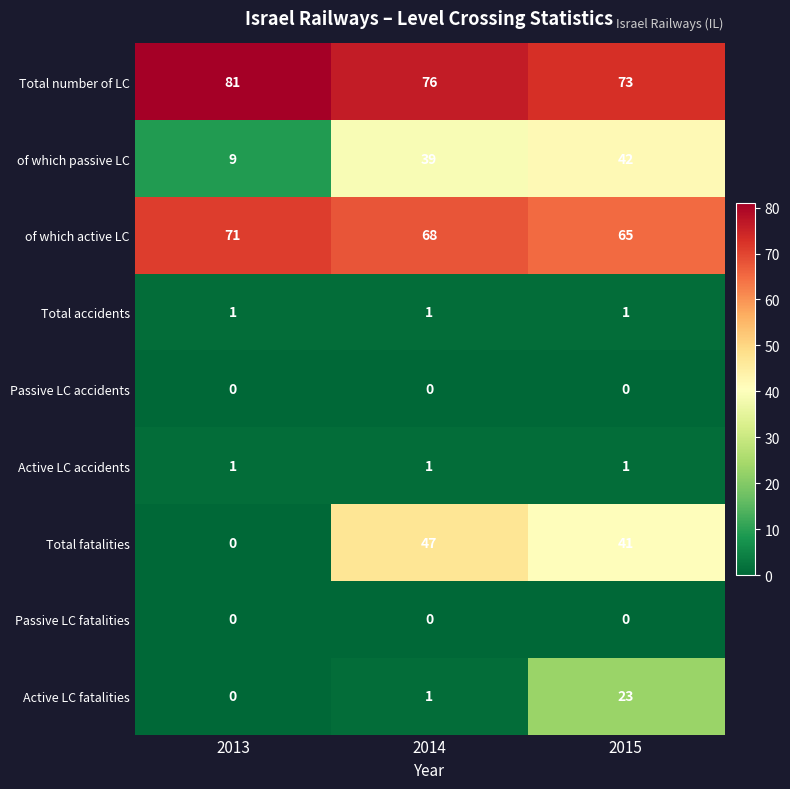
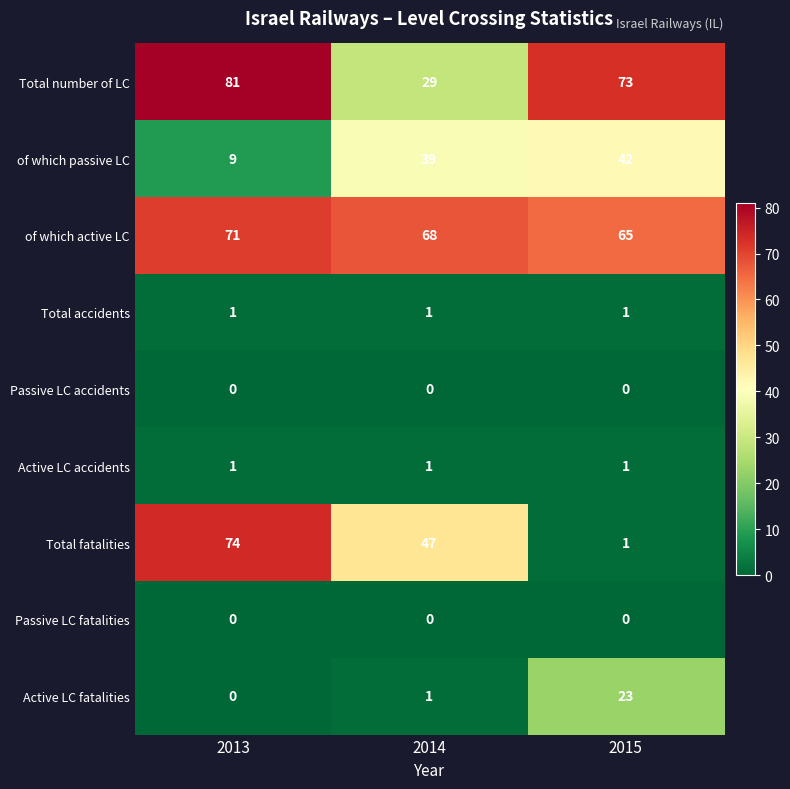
  {
    "Total number of LC": {
      "2013": 81,
-     "2014": 76,
+     "2014": 29,
      "2015": 73
    },
    "of which passive LC": {
      "2013": 9,
      "2014": 39,
      "2015": 42
    },
    "of which active LC": {
      "2013": 71,
      "2014": 68,
      "2015": 65
    },
    "Total accidents": {
      "2013": 1,
      "2014": 1,
      "2015": 1
    },
    "Passive LC accidents": {
      "2013": 0,
      "2014": 0,
      "2015": 0
    },
    "Active LC accidents": {
      "2013": 1,
      "2014": 1,
      "2015": 1
    },
    "Total fatalities": {
-     "2013": 0,
+     "2013": 74,
      "2014": 47,
-     "2015": 41
+     "2015": 1
    },
    "Passive LC fatalities": {
      "2013": 0,
      "2014": 0,
      "2015": 0
    },
    "Active LC fatalities": {
      "2013": 0,
      "2014": 1,
      "2015": 23
    }
  }
